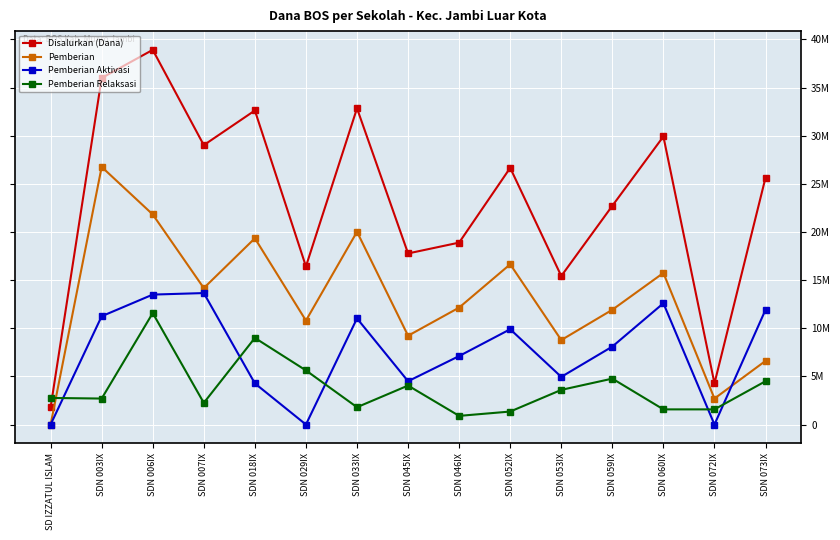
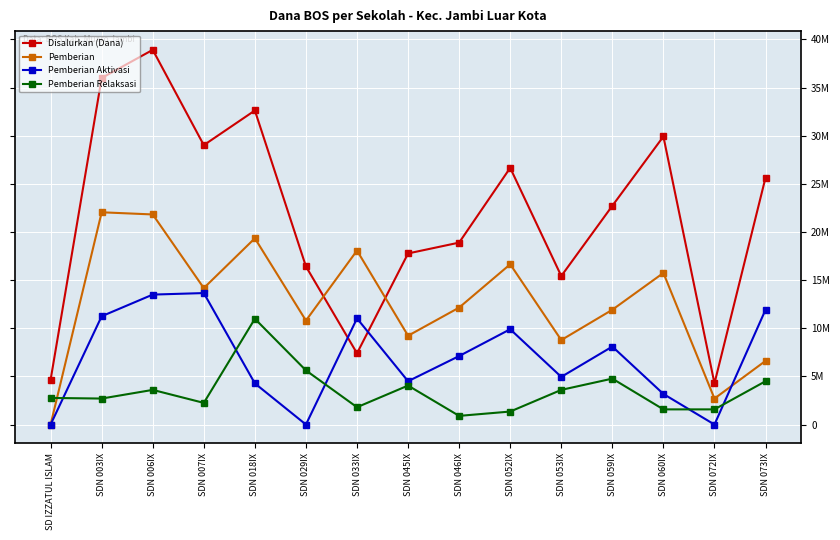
  {
    "Disalurkan (Dana)": {
-     "SD IZZATUL ISLAM": 2000000,
+     "SD IZZATUL ISLAM": 5000000,
      "SDN 006IX": 39000000,
      "SDN 007IX": 29000000,
      "SDN 018IX": 33000000,
      "SDN 029IX": 16000000,
-     "SDN 033IX": 33000000,
+     "SDN 033IX": 7000000,
      "SDN 045IX": 18000000,
      "SDN 046IX": 19000000,
      "SDN 052IX": 27000000,
      "SDN 053IX": 15000000,
      "SDN 059IX": 23000000,
      "SDN 060IX": 30000000,
      "SDN 072IX": 4000000,
      "SDN 073IX": 26000000
    },
    "Pemberian": {
-     "SDN 003IX": 27000000,
+     "SDN 003IX": 22000000,
      "SDN 006IX": 22000000,
      "SDN 007IX": 14000000,
      "SDN 018IX": 19000000,
      "SDN 029IX": 11000000,
-     "SDN 033IX": 20000000,
+     "SDN 033IX": 18000000,
      "SDN 045IX": 9000000,
      "SDN 046IX": 12000000,
      "SDN 052IX": 17000000,
      "SDN 053IX": 9000000,
      "SDN 059IX": 12000000,
      "SDN 060IX": 16000000,
      "SDN 072IX": 3000000,
      "SDN 073IX": 7000000
    },
    "Pemberian Aktivasi": {
      "SDN 003IX": 11000000,
      "SDN 006IX": 14000000,
      "SDN 007IX": 14000000,
      "SDN 018IX": 4000000,
      "SDN 029IX": 0,
      "SDN 033IX": 11000000,
      "SDN 045IX": 5000000,
      "SDN 046IX": 7000000,
      "SDN 052IX": 10000000,
      "SDN 053IX": 5000000,
      "SDN 059IX": 8000000,
-     "SDN 060IX": 13000000,
+     "SDN 060IX": 3000000,
      "SDN 072IX": 0,
      "SDN 073IX": 12000000
    },
    "Pemberian Relaksasi": {
      "SD IZZATUL ISLAM": 3000000,
      "SDN 003IX": 3000000,
-     "SDN 006IX": 12000000,
+     "SDN 006IX": 4000000,
      "SDN 007IX": 2000000,
-     "SDN 018IX": 9000000,
+     "SDN 018IX": 11000000,
      "SDN 029IX": 6000000,
      "SDN 033IX": 2000000,
      "SDN 045IX": 4000000,
      "SDN 046IX": 1000000,
      "SDN 052IX": 1000000,
      "SDN 053IX": 4000000,
      "SDN 059IX": 5000000,
      "SDN 060IX": 2000000,
      "SDN 072IX": 2000000,
      "SDN 073IX": 5000000
    }
  }
